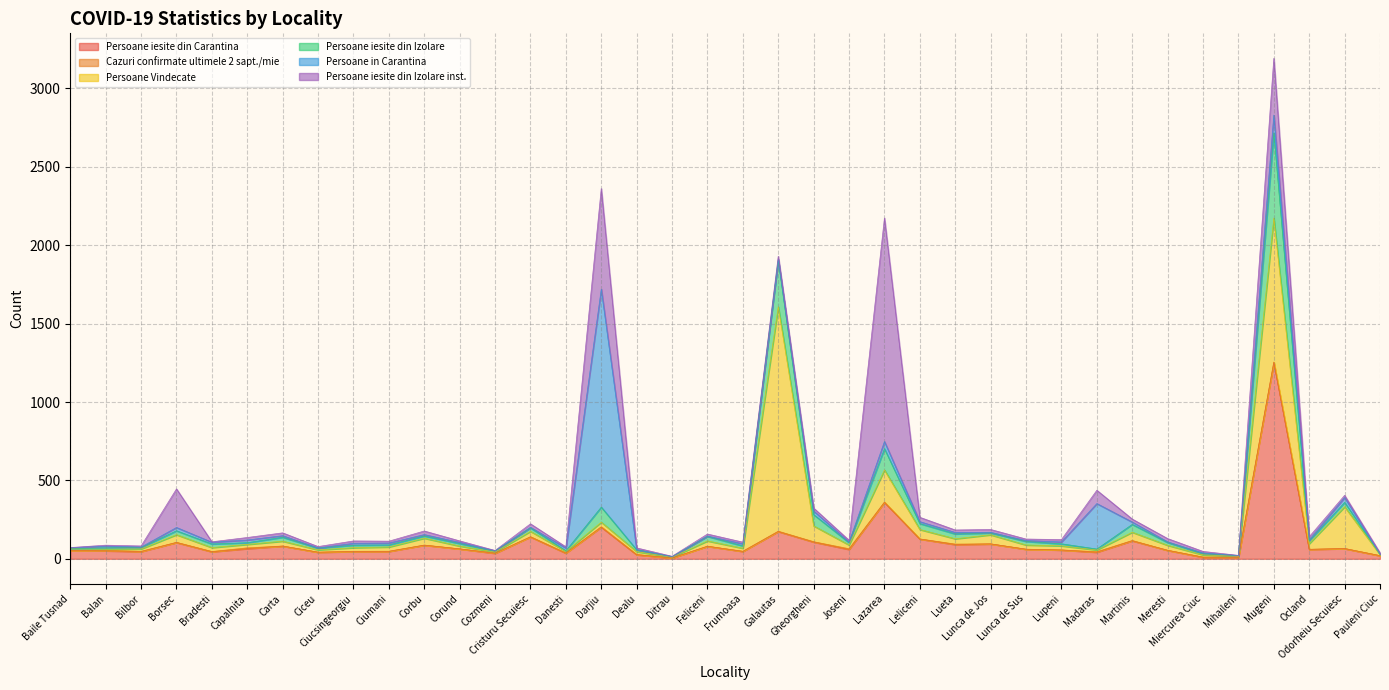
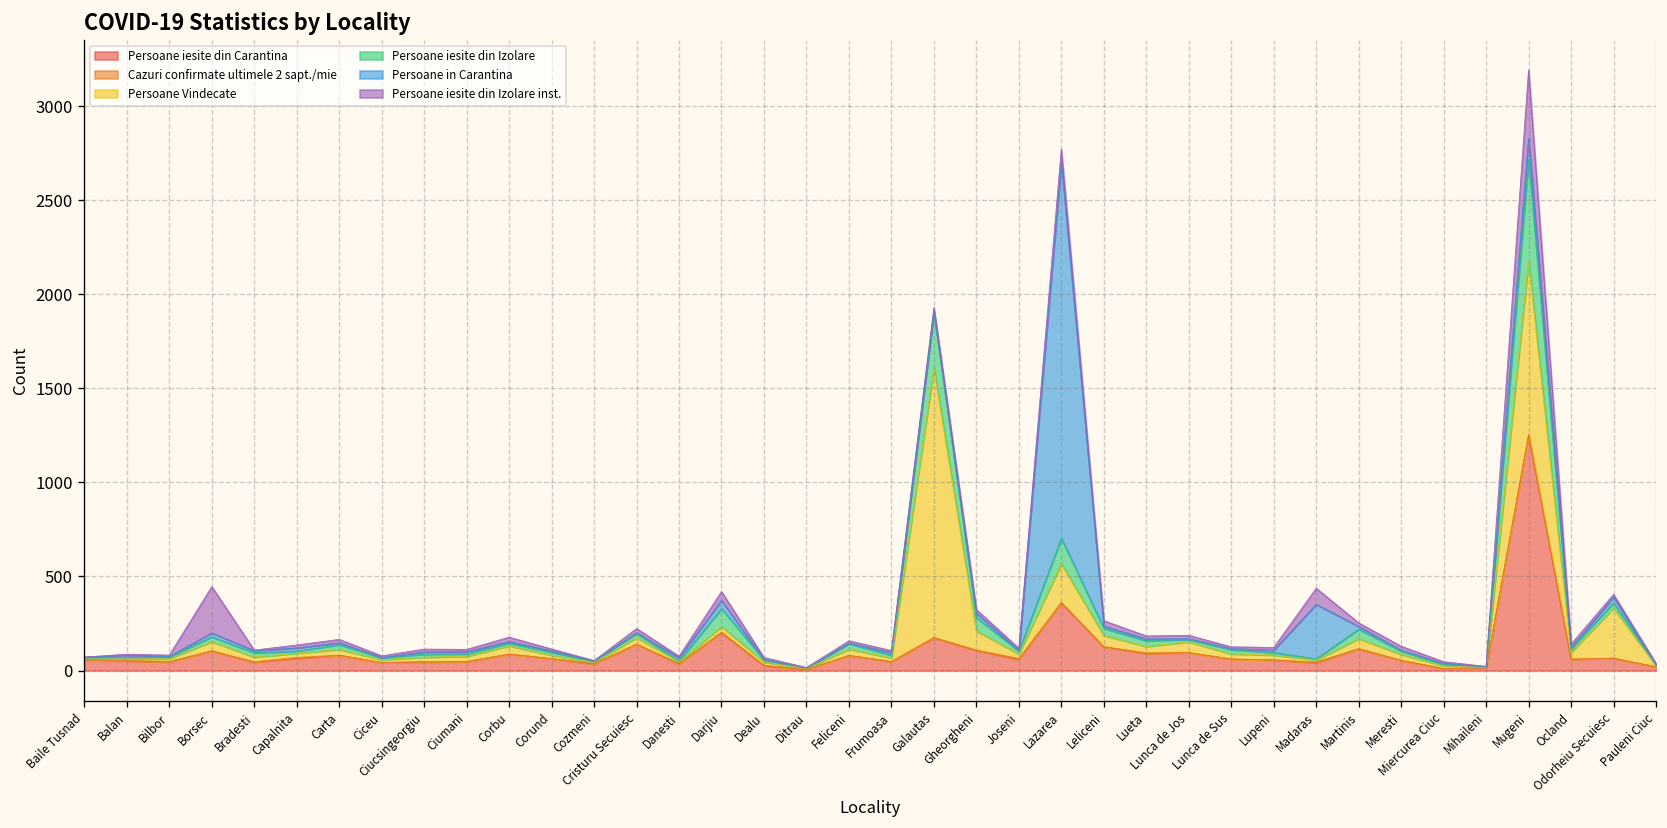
  {
    "Persoane Vindecate": {
      "Borsec": 50,
      "Bradesti": 20,
      "Carta": 30,
      "Corund": 20,
      "Cristuru Secuiesc": 40,
      "Darjiu": 30,
      "Feliceni": 30,
      "Galautas": 1430,
      "Gheorgheni": 100,
      "Lazarea": 210,
      "Leliceni": 60,
      "Lueta": 30,
      "Lunca de Sus": 30,
      "Martinis": 50,
      "Meresti": 30,
      "Mugeni": 920,
      "Ocland": 40,
      "Odorheiu Secuiesc": 270
    },
    "Persoane iesite din Izolare": {
      "Borsec": 30,
      "Darjiu": 100,
      "Gheorgheni": 70,
      "Lazarea": 140,
      "Mugeni": 540,
      "Odorheiu Secuiesc": 30
    },
    "Persoane in Carantina": {
      "Borsec": 20,
-     "Darjiu": 1390,
+     "Darjiu": 40,
      "Gheorgheni": 20,
-     "Lazarea": 50,
+     "Lazarea": 2000,
      "Madaras": 290,
      "Mugeni": 110
    },
    "Persoane iesite din Izolare inst.": {
      "Borsec": 250,
      "Carta": 20,
      "Corbu": 20,
      "Cristuru Secuiesc": 20,
-     "Darjiu": 640,
+     "Darjiu": 50,
      "Galautas": 20,
      "Gheorgheni": 20,
-     "Lazarea": 1430,
+     "Lazarea": 70,
      "Leliceni": 30,
      "Lunca de Jos": 20,
      "Madaras": 90,
      "Martinis": 20,
      "Meresti": 20,
      "Mugeni": 360,
      "Ocland": 20
    }
  }
